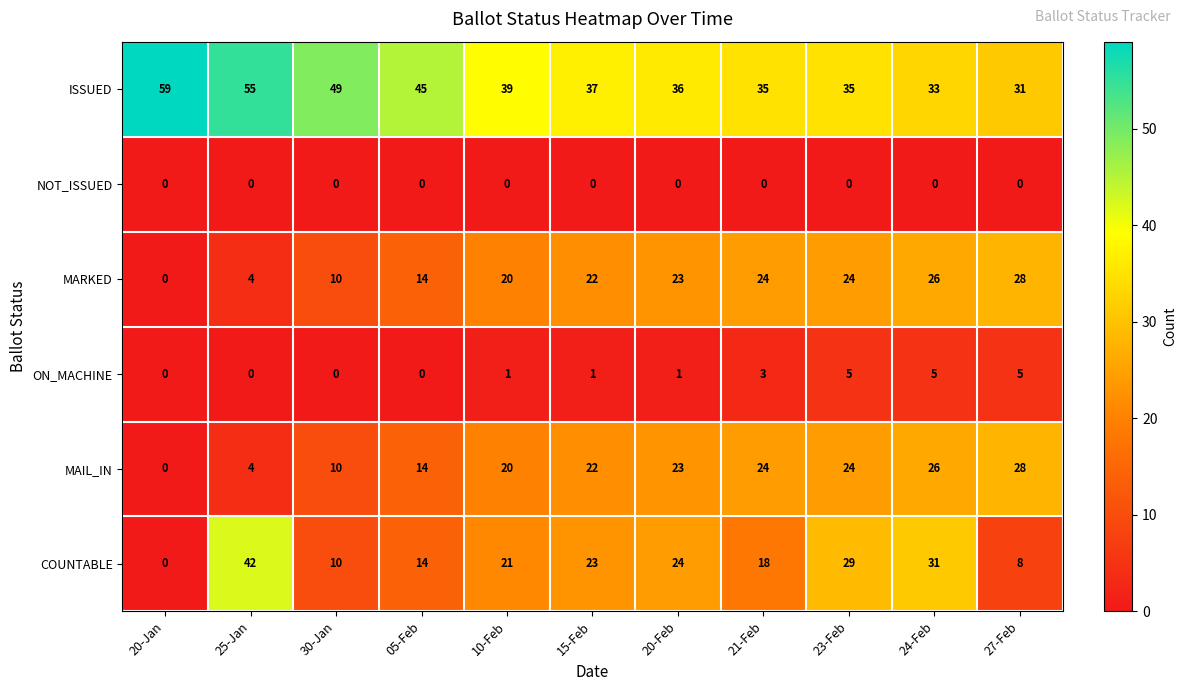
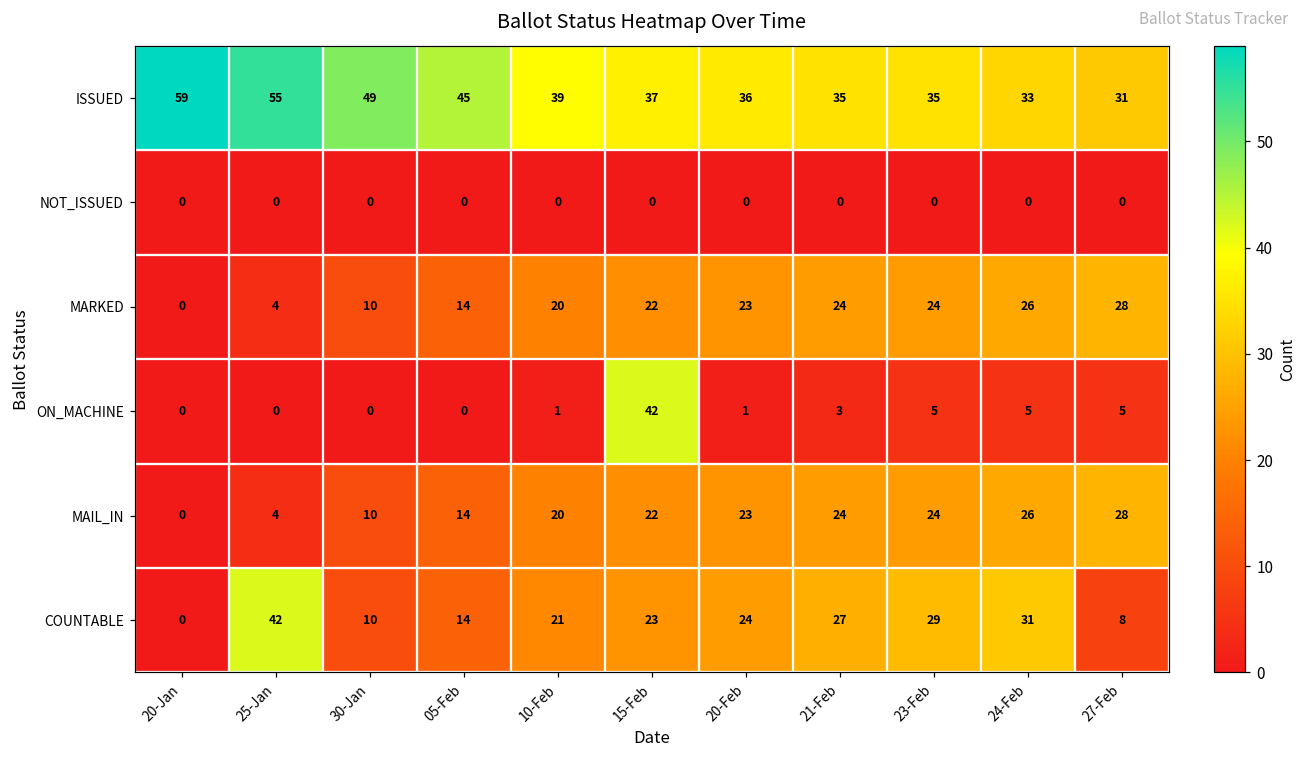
  {
    "ISSUED": {
      "20-Jan": 59,
      "25-Jan": 55,
      "30-Jan": 49,
      "05-Feb": 45,
      "10-Feb": 39,
      "15-Feb": 37,
      "20-Feb": 36,
      "21-Feb": 35,
      "23-Feb": 35,
      "24-Feb": 33,
      "27-Feb": 31
    },
    "NOT_ISSUED": {
      "20-Jan": 0,
      "25-Jan": 0,
      "30-Jan": 0,
      "05-Feb": 0,
      "10-Feb": 0,
      "15-Feb": 0,
      "20-Feb": 0,
      "21-Feb": 0,
      "23-Feb": 0,
      "24-Feb": 0,
      "27-Feb": 0
    },
    "MARKED": {
      "20-Jan": 0,
      "25-Jan": 4,
      "30-Jan": 10,
      "05-Feb": 14,
      "10-Feb": 20,
      "15-Feb": 22,
      "20-Feb": 23,
      "21-Feb": 24,
      "23-Feb": 24,
      "24-Feb": 26,
      "27-Feb": 28
    },
    "ON_MACHINE": {
      "20-Jan": 0,
      "25-Jan": 0,
      "30-Jan": 0,
      "05-Feb": 0,
      "10-Feb": 1,
-     "15-Feb": 1,
+     "15-Feb": 42,
      "20-Feb": 1,
      "21-Feb": 3,
      "23-Feb": 5,
      "24-Feb": 5,
      "27-Feb": 5
    },
    "MAIL_IN": {
      "20-Jan": 0,
      "25-Jan": 4,
      "30-Jan": 10,
      "05-Feb": 14,
      "10-Feb": 20,
      "15-Feb": 22,
      "20-Feb": 23,
      "21-Feb": 24,
      "23-Feb": 24,
      "24-Feb": 26,
      "27-Feb": 28
    },
    "COUNTABLE": {
      "20-Jan": 0,
      "25-Jan": 42,
      "30-Jan": 10,
      "05-Feb": 14,
      "10-Feb": 21,
      "15-Feb": 23,
      "20-Feb": 24,
-     "21-Feb": 18,
+     "21-Feb": 27,
      "23-Feb": 29,
      "24-Feb": 31,
      "27-Feb": 8
    }
  }
